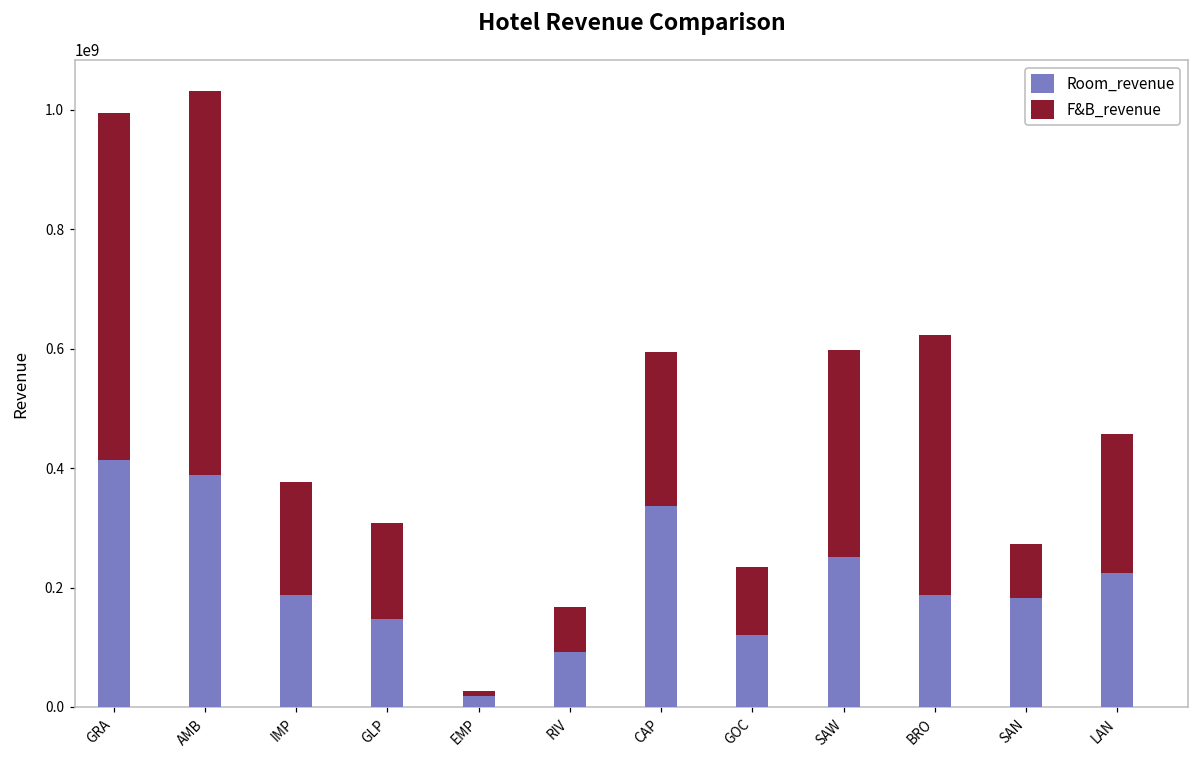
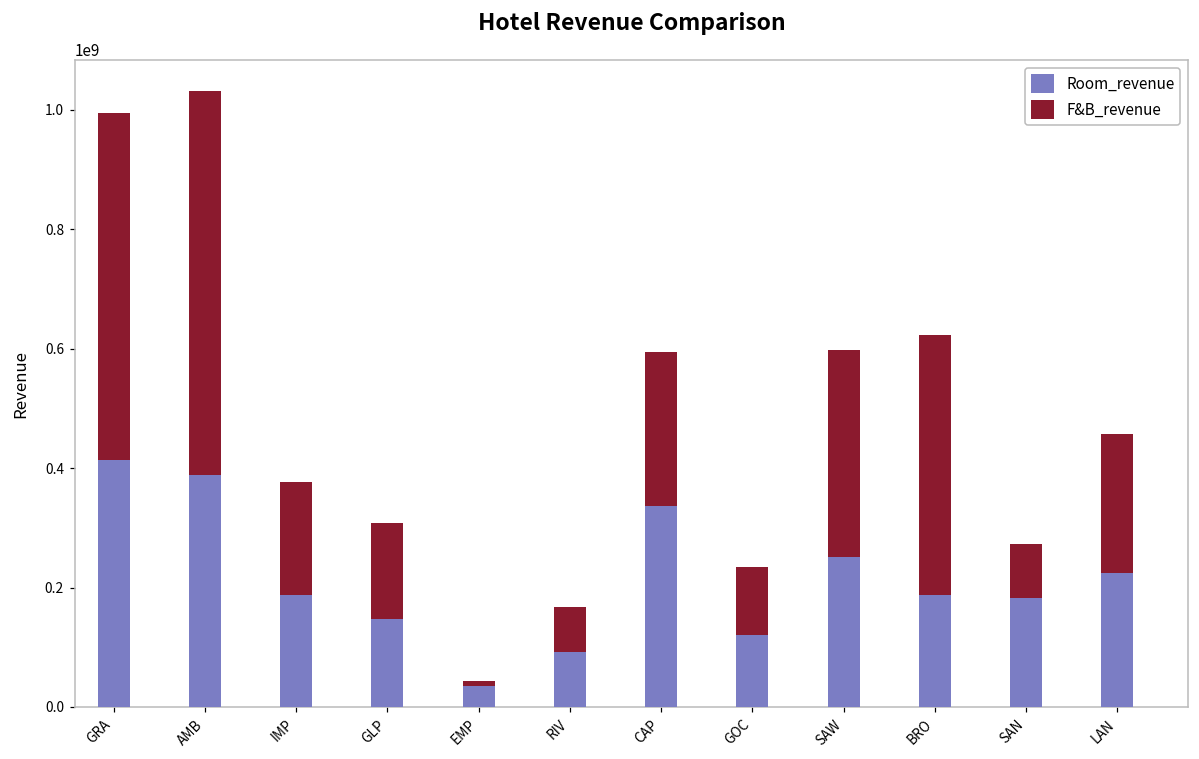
  {
    "Room_revenue": {
      "GRA": 410000000,
      "AMB": 390000000,
      "IMP": 190000000,
      "GLP": 150000000,
-     "EMP": 20000000,
+     "EMP": 30000000,
      "RIV": 90000000,
      "CAP": 340000000,
      "GOC": 120000000,
      "SAW": 250000000,
      "BRO": 190000000,
      "SAN": 180000000,
      "LAN": 220000000
    },
    "F&B_revenue": {
      "GRA": 580000000,
      "AMB": 640000000,
      "IMP": 190000000,
      "GLP": 160000000,
      "EMP": 10000000,
      "RIV": 70000000,
      "CAP": 260000000,
      "GOC": 110000000,
      "SAW": 350000000,
      "BRO": 440000000,
      "SAN": 90000000,
      "LAN": 230000000
    }
  }
